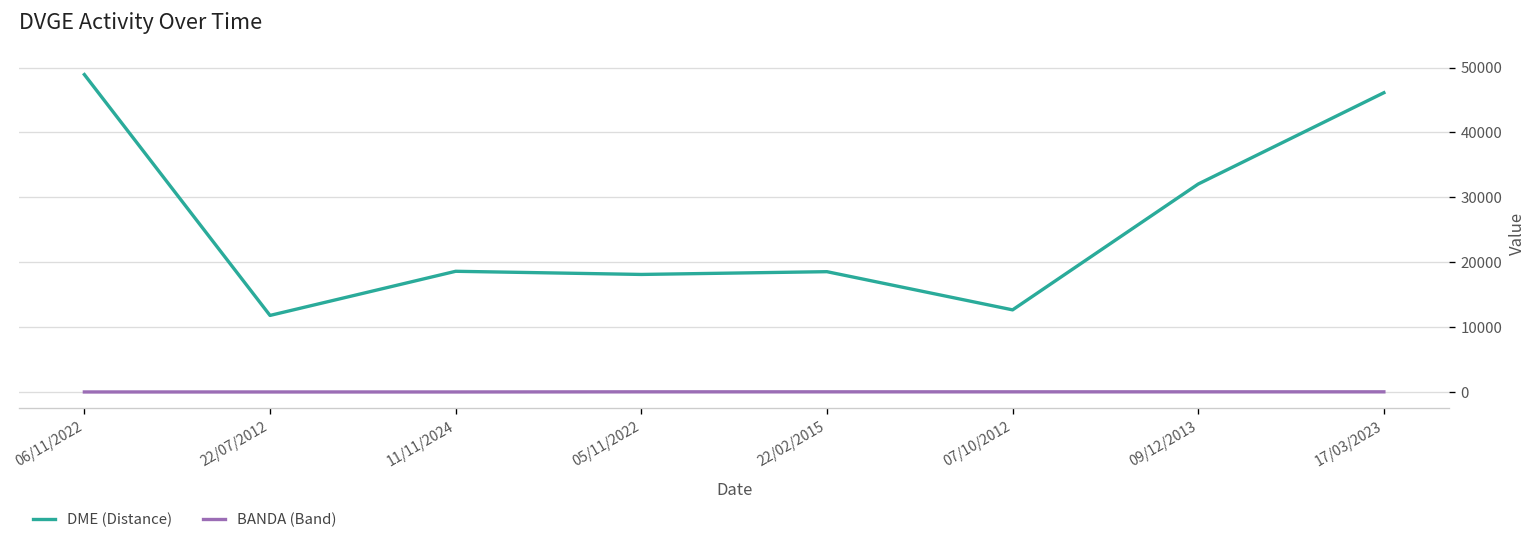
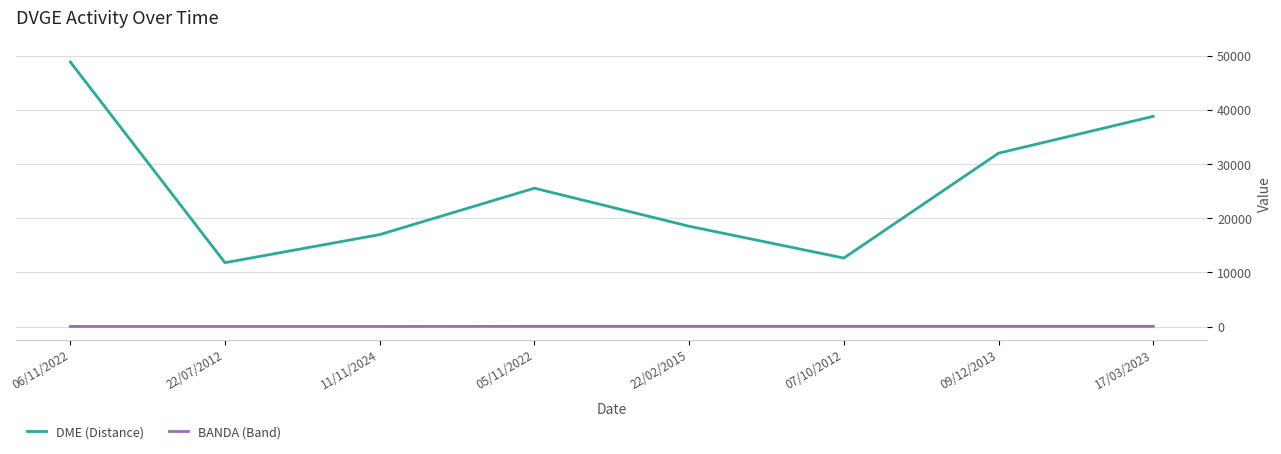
  {
    "DME (Distance)": {
      "06/11/2022": 49000,
      "22/07/2012": 12000,
-     "11/11/2024": 19000,
-     "05/11/2022": 18000,
+     "11/11/2024": 17000,
+     "05/11/2022": 26000,
      "22/02/2015": 19000,
      "07/10/2012": 13000,
      "09/12/2013": 32000,
-     "17/03/2023": 46000
+     "17/03/2023": 39000
    },
    "BANDA (Band)": {
      "06/11/2022": 0,
      "22/07/2012": 0,
      "11/11/2024": 0,
      "05/11/2022": 0,
      "22/02/2015": 0,
      "07/10/2012": 0,
      "09/12/2013": 0,
      "17/03/2023": 0
    }
  }
